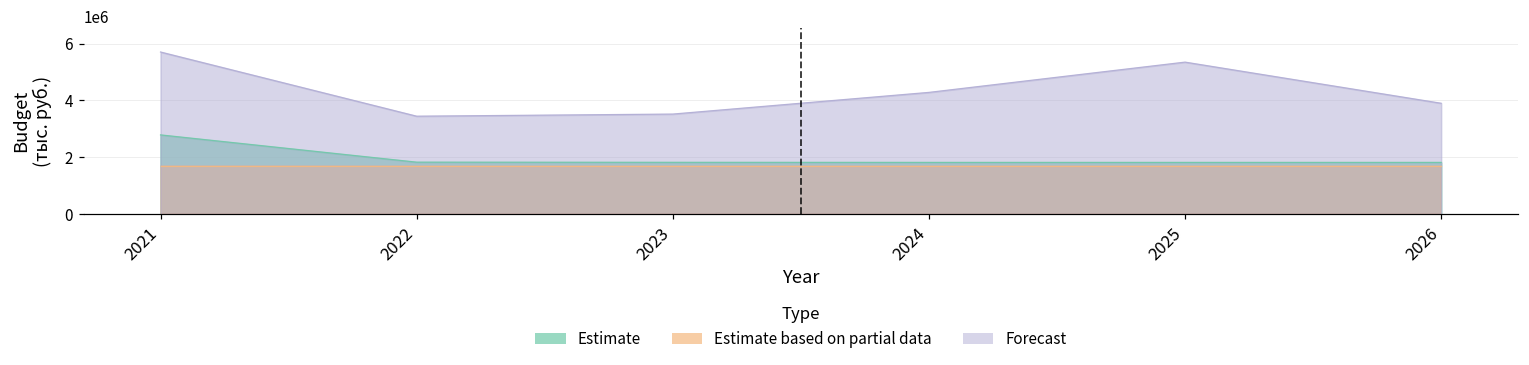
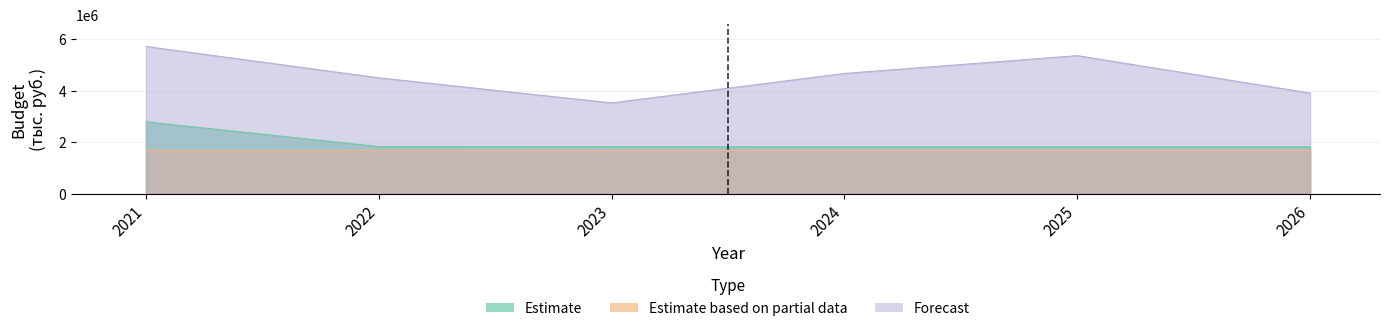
  {
    "Estimate": {
      "2021": 2800000,
      "2022": 1800000,
      "2023": 1800000,
      "2024": 1800000,
      "2025": 1800000,
      "2026": 1800000
    },
    "Estimate based on partial data": {
      "2021": 1700000,
      "2022": 1700000,
      "2023": 1700000,
      "2024": 1700000,
      "2025": 1700000,
      "2026": 1700000
    },
    "Forecast": {
      "2021": 5700000,
-     "2022": 3400000,
+     "2022": 4500000,
      "2023": 3500000,
-     "2024": 4300000,
+     "2024": 4700000,
      "2025": 5400000,
      "2026": 3900000
    }
  }
